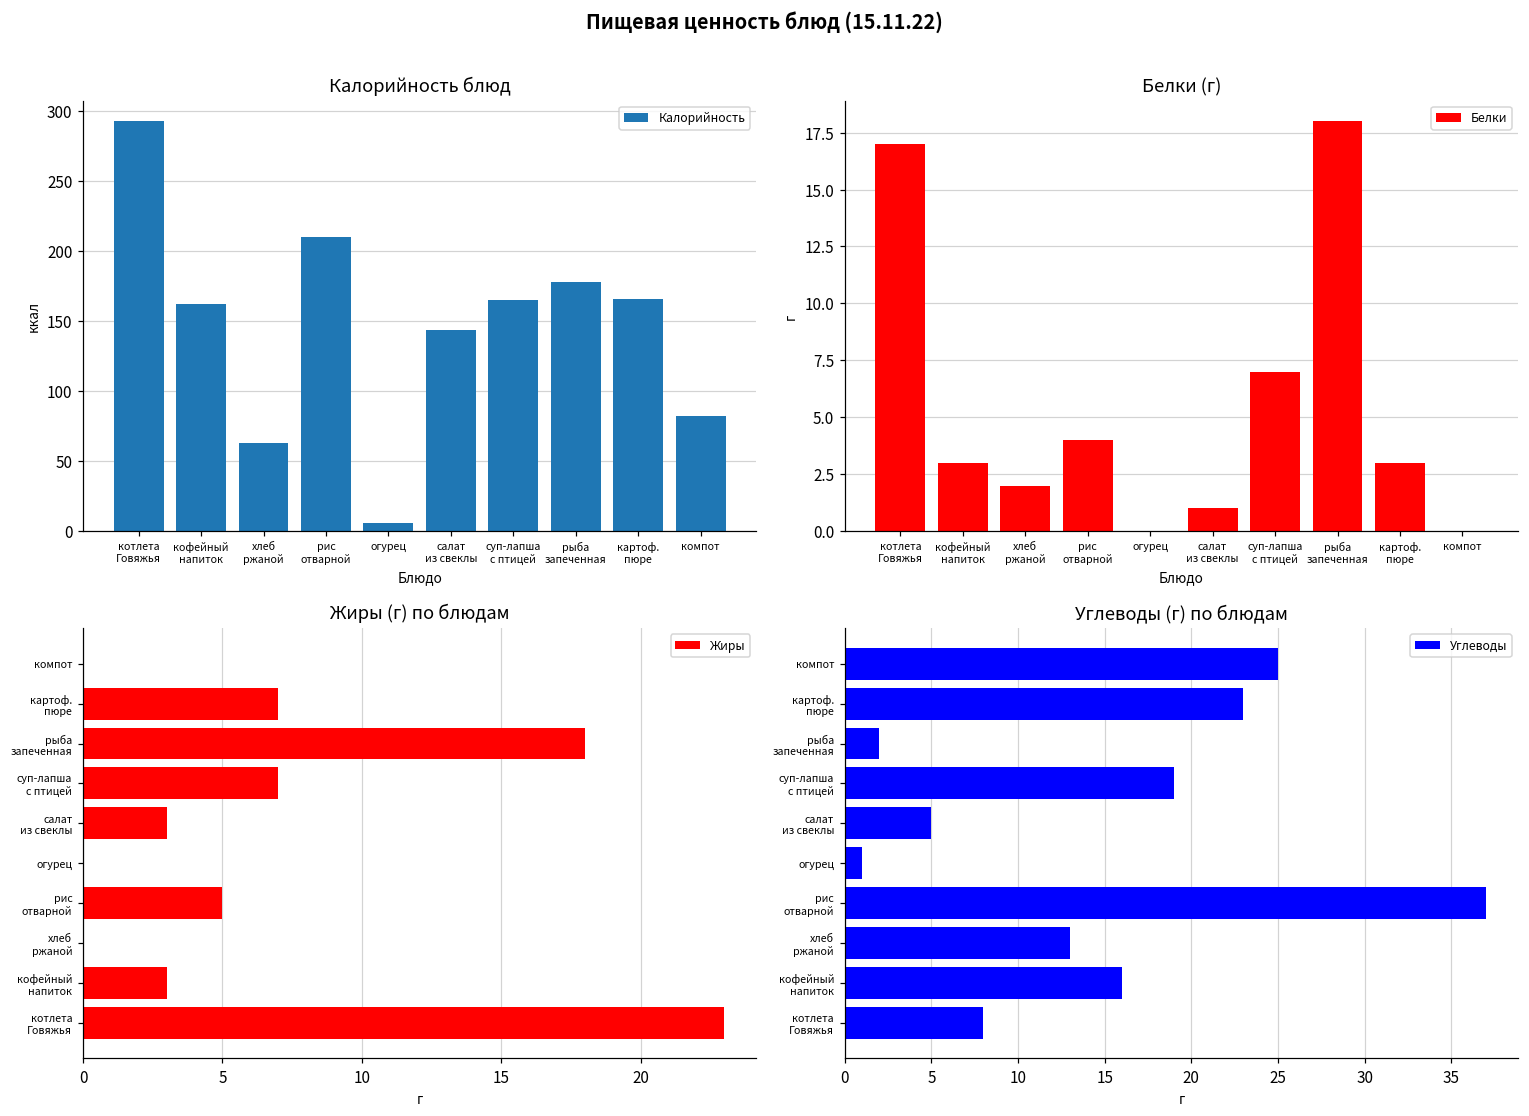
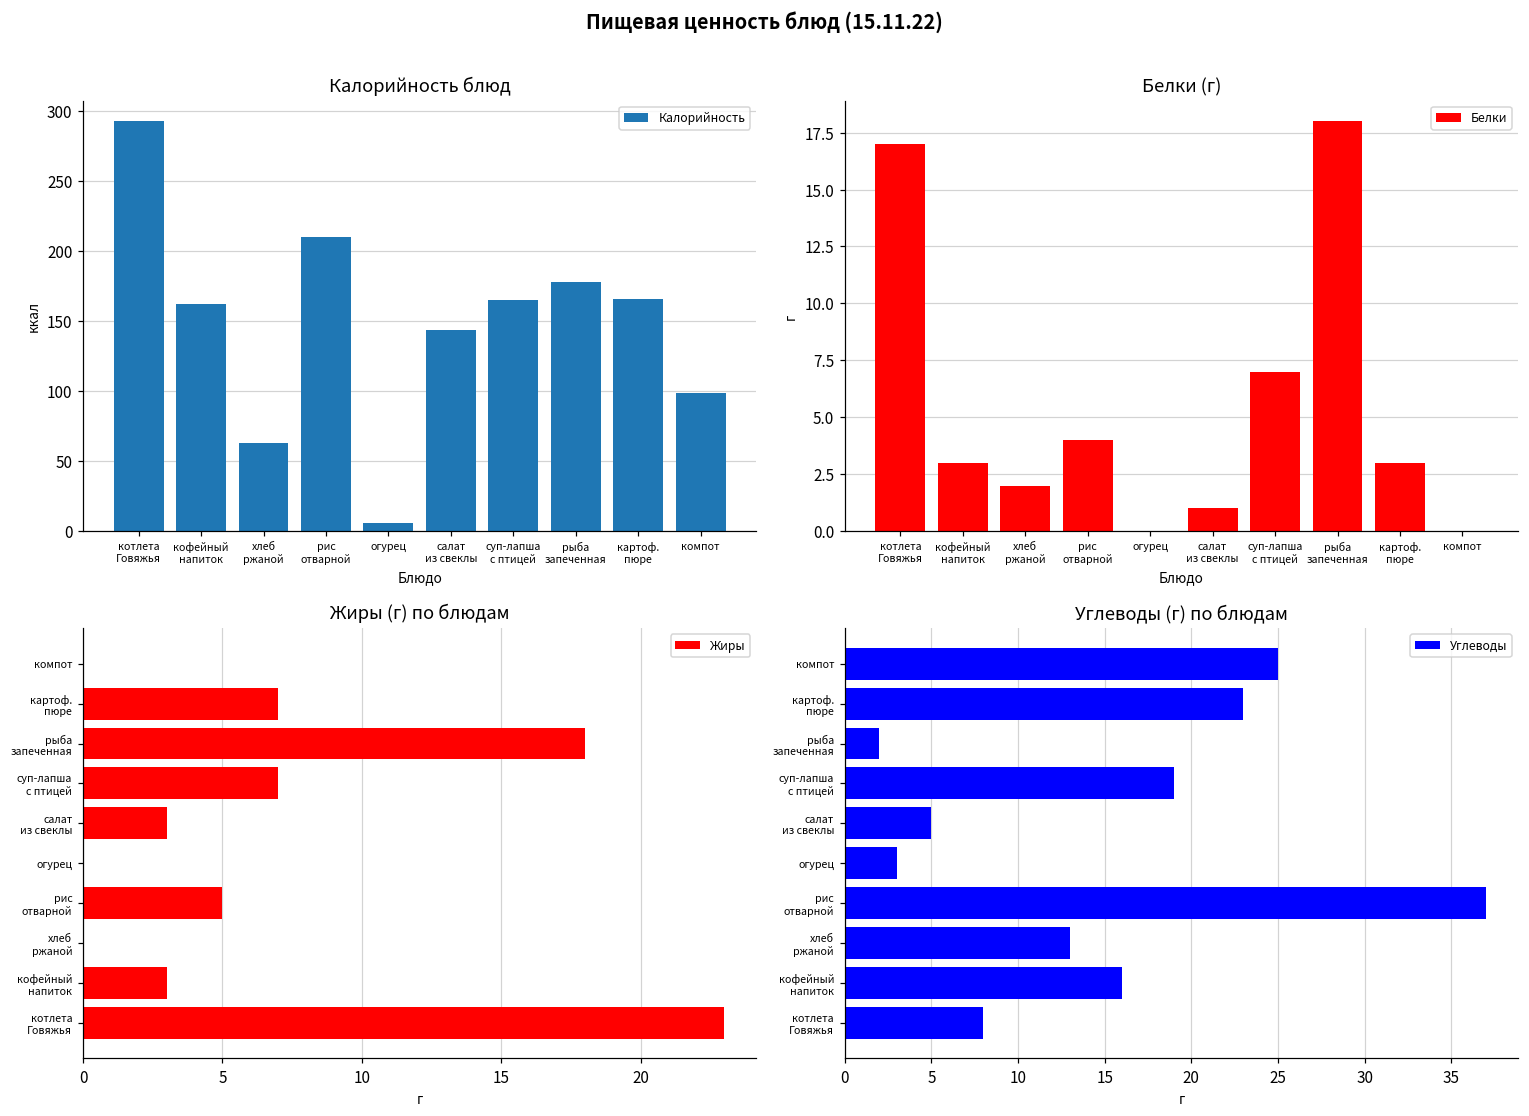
  {
    "Калорийность блюд": {
      "котлета Говяжья": 293,
      "кофейный напиток": 162,
      "хлеб ржаной": 63,
      "рис отварной": 210,
      "огурец": 6,
      "салат из свеклы": 144,
      "суп-лапша с птицей": 165,
      "рыба запеченная": 178,
      "картоф. пюре": 166,
-     "компот": 82
+     "компот": 99
    },
    "Белки (г)": {
      "котлета Говяжья": 17.0,
      "кофейный напиток": 3.0,
      "хлеб ржаной": 2.0,
      "рис отварной": 4.0,
      "огурец": 0.0,
      "салат из свеклы": 1.0,
      "суп-лапша с птицей": 7.0,
      "рыба запеченная": 18.0,
      "картоф. пюре": 3.0,
      "компот": 0.0
    },
    "Жиры (г) по блюдам": {
      "компот": 0.0,
      "картоф. пюре": 7.0,
      "рыба запеченная": 18.0,
      "суп-лапша с птицей": 7.0,
      "салат из свеклы": 3.0,
      "огурец": 0.0,
      "рис отварной": 5.0,
      "хлеб ржаной": 0.0,
      "кофейный напиток": 3.0,
      "котлета Говяжья": 23.0
    },
    "Углеводы (г) по блюдам": {
      "компот": 25,
      "картоф. пюре": 23,
      "рыба запеченная": 2,
      "суп-лапша с птицей": 19,
      "салат из свеклы": 5,
-     "огурец": 1,
+     "огурец": 3,
      "рис отварной": 37,
      "хлеб ржаной": 13,
      "кофейный напиток": 16,
      "котлета Говяжья": 8
    }
  }
